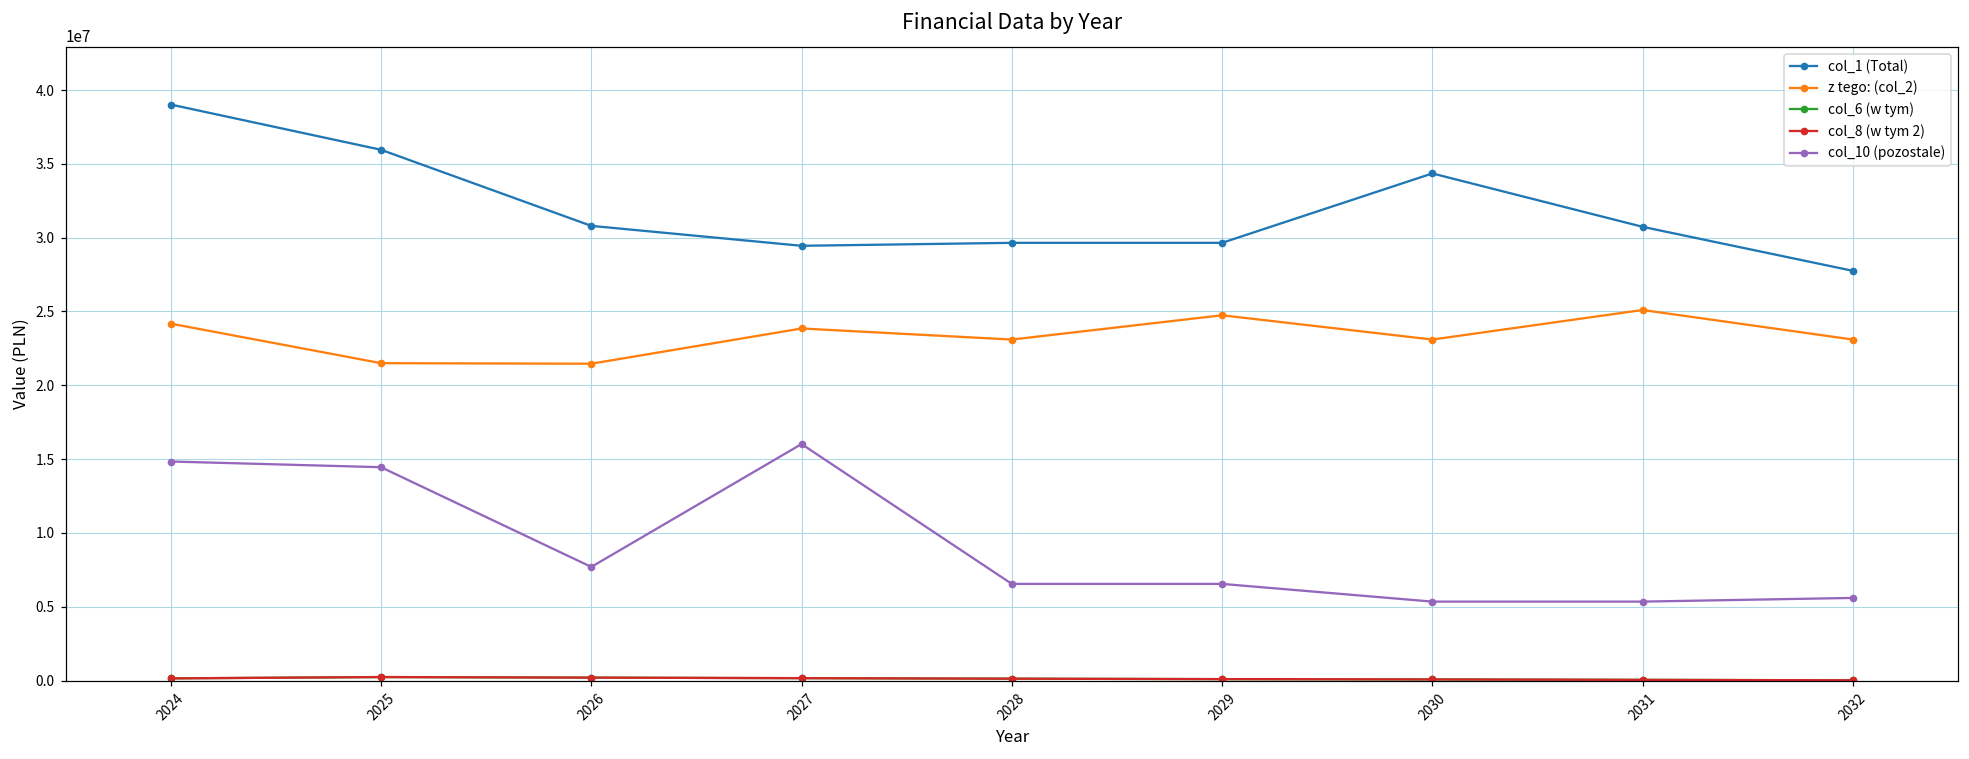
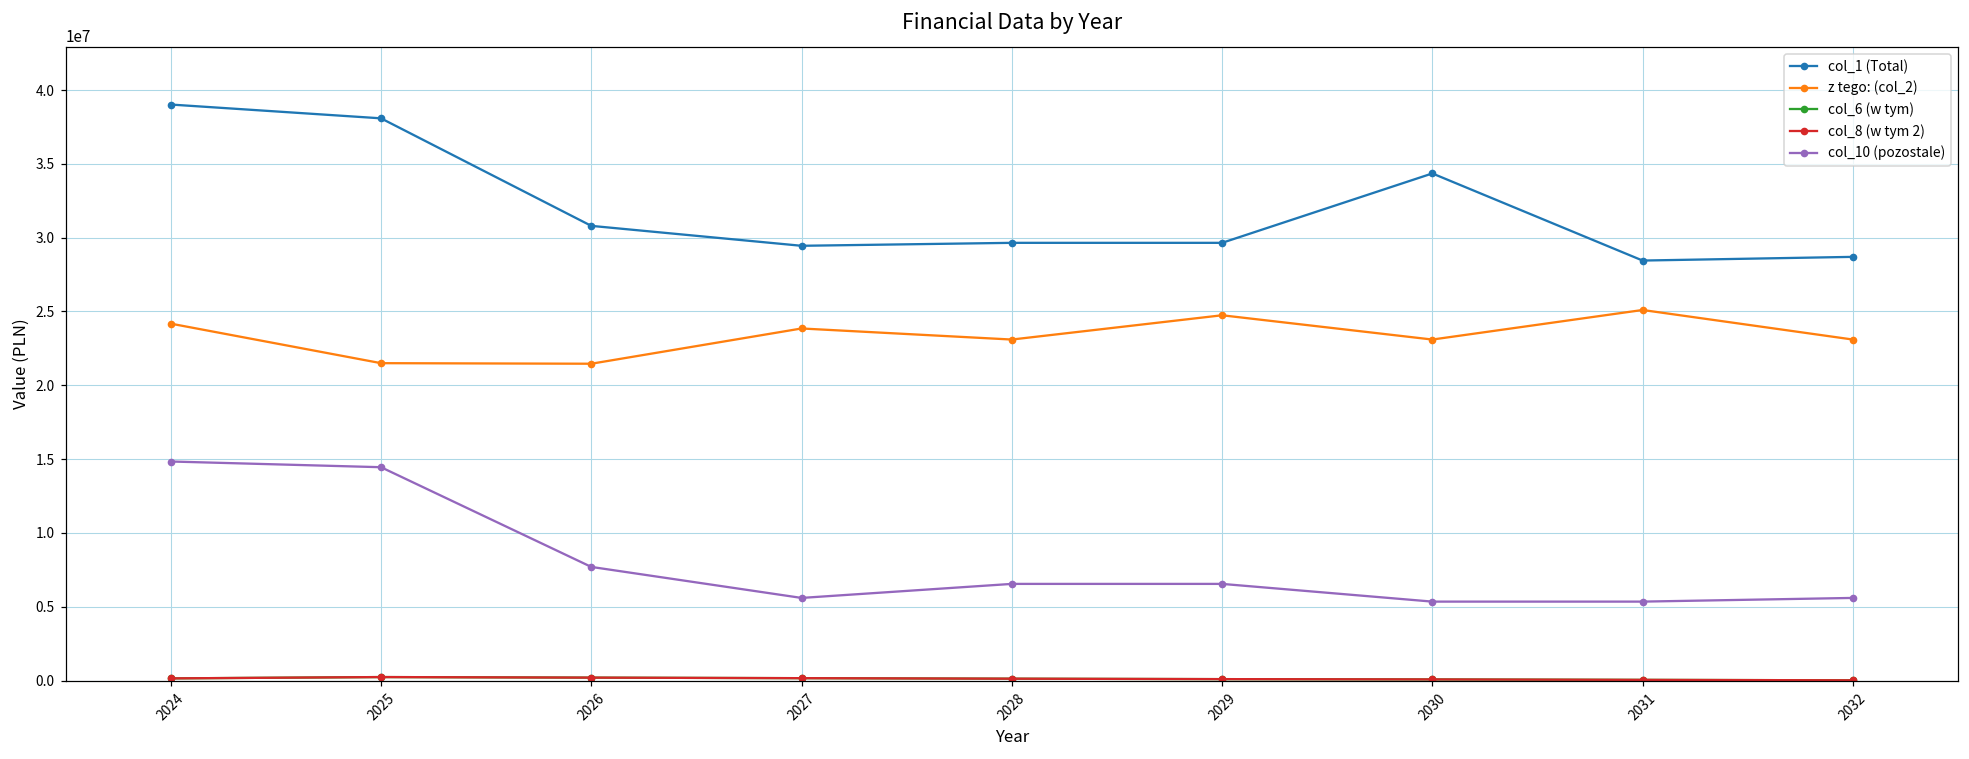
  {
    "col_1 (Total)": {
      "2024": 39000000,
-     "2025": 36000000,
+     "2025": 38100000,
      "2026": 30800000,
      "2027": 29500000,
      "2028": 29700000,
      "2029": 29700000,
      "2030": 34400000,
-     "2031": 30700000,
-     "2032": 27800000
+     "2031": 28500000,
+     "2032": 28700000
    },
    "z tego: (col_2)": {
      "2024": 24200000,
      "2025": 21500000,
      "2026": 21500000,
      "2027": 23900000,
      "2028": 23100000,
      "2029": 24700000,
      "2030": 23100000,
      "2031": 25100000,
      "2032": 23100000
    },
    "col_8 (w tym 2)": {
      "2024": 200000,
      "2025": 200000,
      "2026": 200000,
      "2027": 200000,
      "2028": 100000,
      "2029": 100000,
      "2030": 100000,
      "2031": 100000,
      "2032": 0
    },
    "col_10 (pozostale)": {
      "2024": 14800000,
      "2025": 14500000,
      "2026": 7700000,
-     "2027": 16000000,
+     "2027": 5600000,
      "2028": 6600000,
      "2029": 6600000,
      "2030": 5400000,
      "2031": 5400000,
      "2032": 5600000
    }
  }
